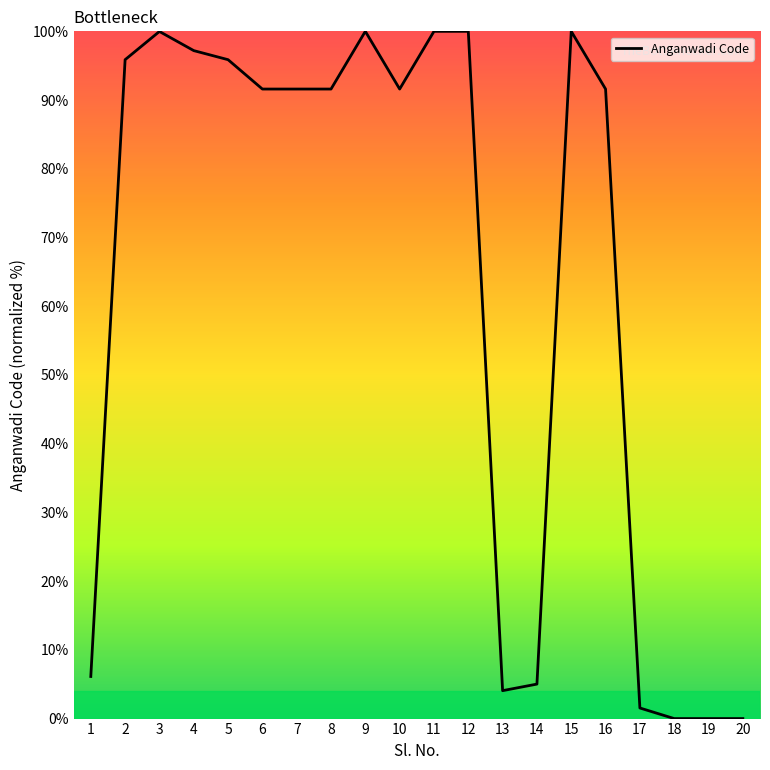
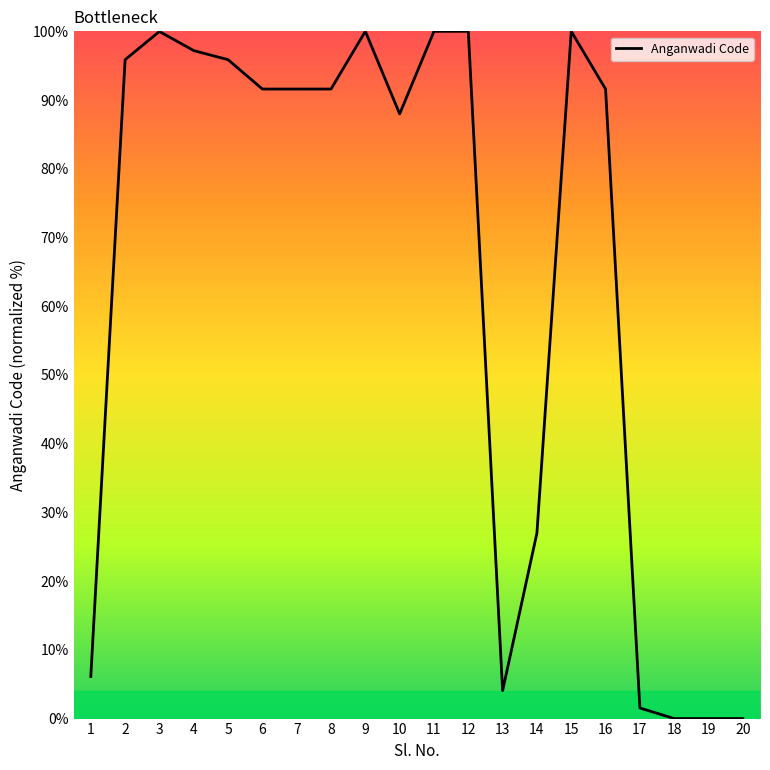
  {
    "1": "6%",
    "2": "96%",
    "3": "100%",
    "4": "97%",
    "5": "96%",
    "6": "92%",
    "7": "92%",
    "8": "92%",
    "9": "100%",
-   "10": "92%",
+   "10": "88%",
    "11": "100%",
    "12": "100%",
    "13": "4%",
-   "14": "5%",
+   "14": "27%",
    "15": "100%",
    "16": "92%"
  }
